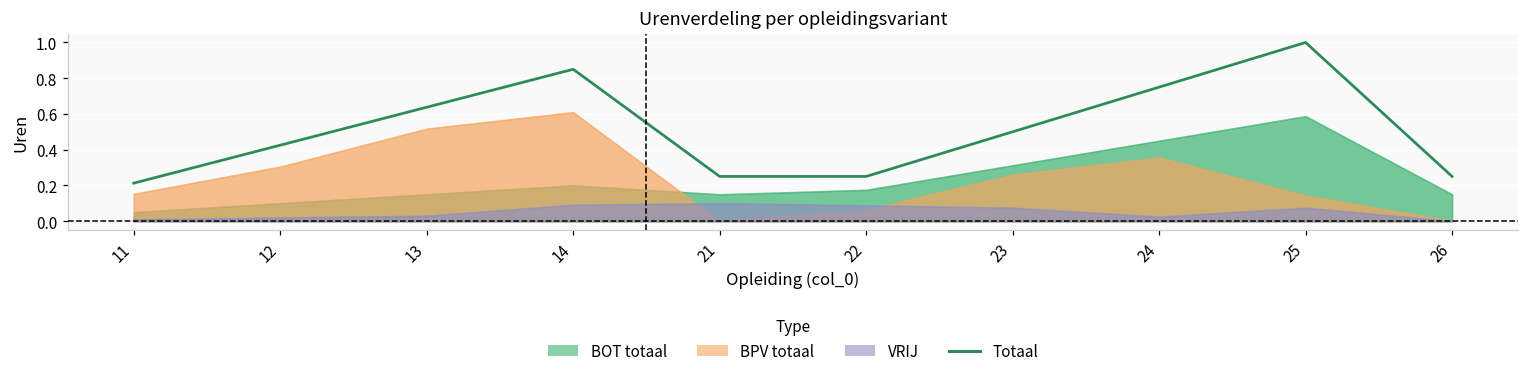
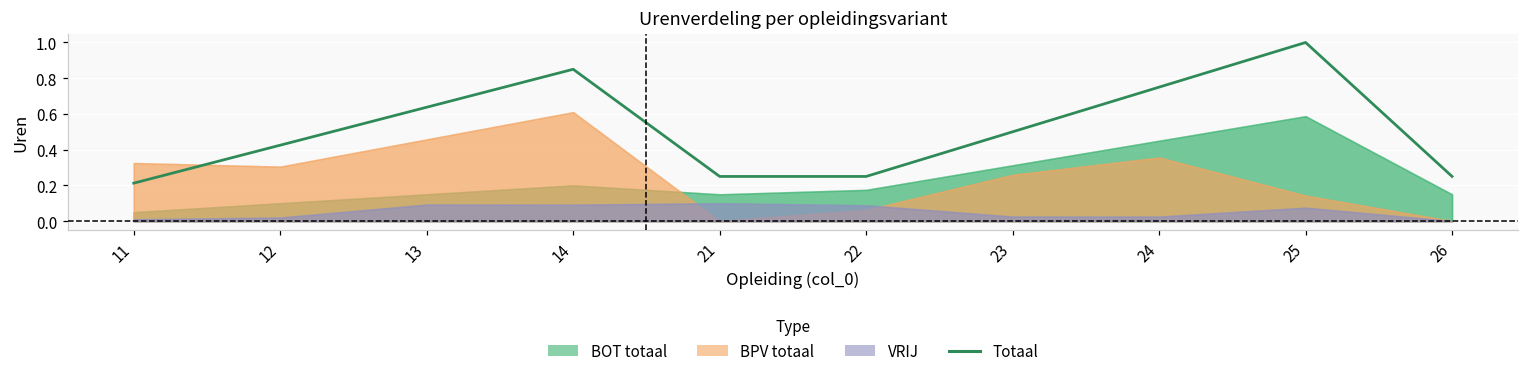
  {
    "BPV totaal": {
-     "11": 0.15,
+     "11": 0.33,
      "12": 0.31,
-     "13": 0.52,
+     "13": 0.46,
      "14": 0.61,
      "21": 0.00,
      "22": 0.06,
      "23": 0.26,
      "24": 0.36,
      "25": 0.14
    },
    "VRIJ": {
      "12": 0.02,
-     "13": 0.03,
+     "13": 0.09,
      "14": 0.09,
      "21": 0.10,
      "22": 0.09,
-     "23": 0.08,
+     "23": 0.03,
      "24": 0.03,
      "25": 0.08
    }
  }
